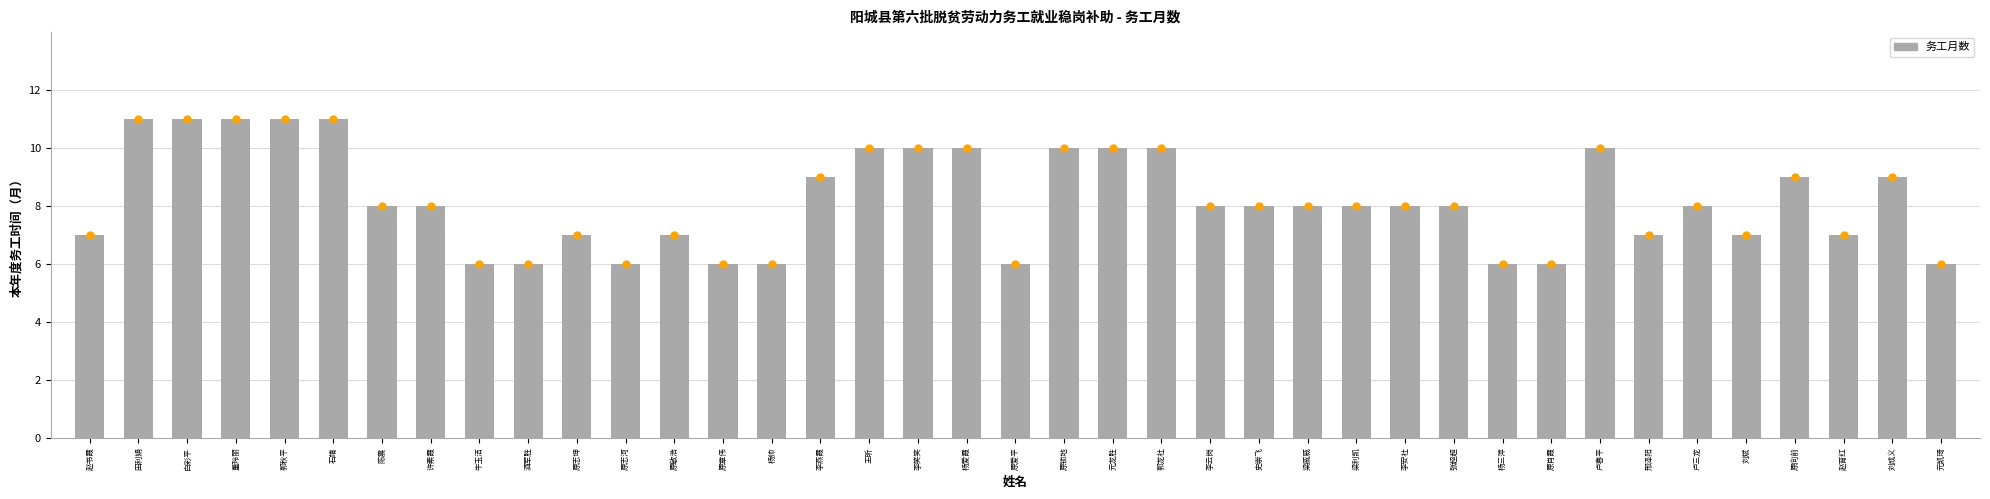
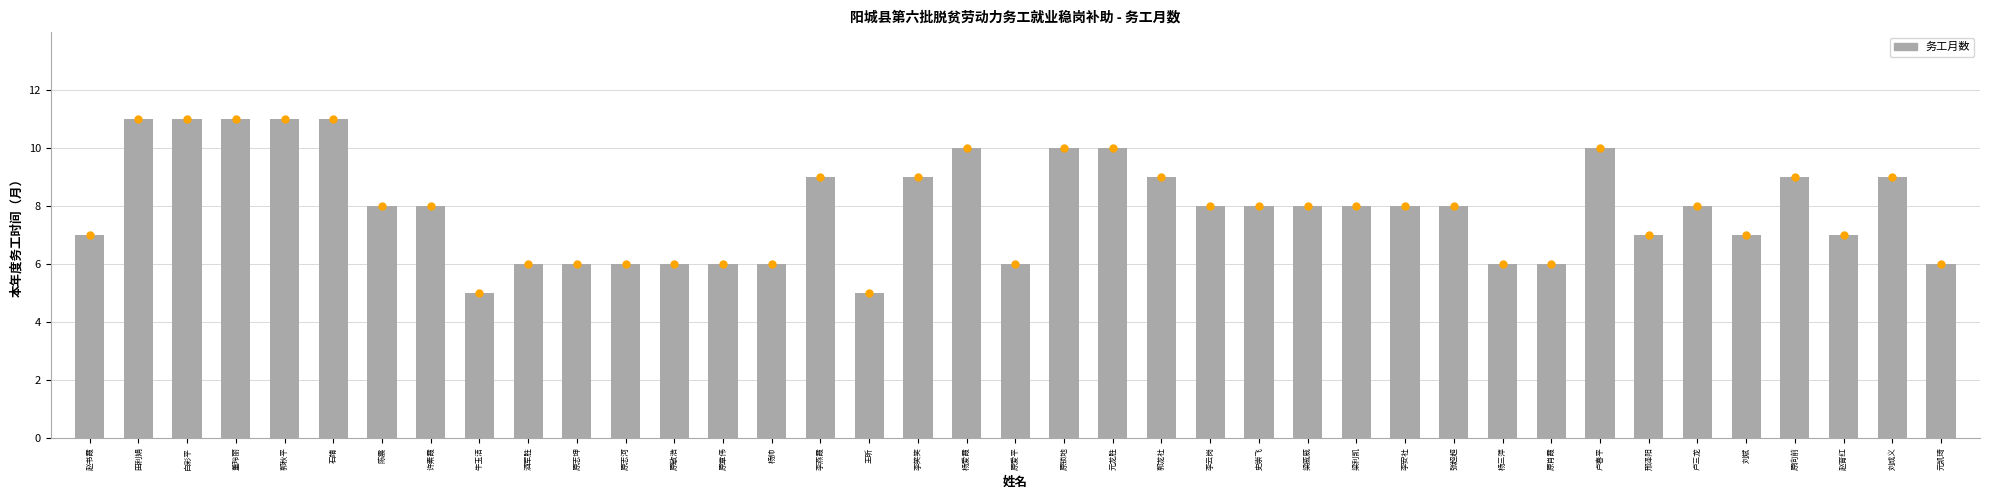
  {
    "务工月数": {
      "赵书霞": 7,
      "田利娟": 11,
      "白彩平": 11,
      "董玲丽": 11,
      "郭秋平": 11,
      "石靖": 11,
      "陈震": 8,
      "许素霞": 8,
-     "牛玉洁": 6,
+     "牛玉洁": 5,
      "酒军胜": 6,
-     "原志坤": 7,
+     "原志坤": 6,
      "原志河": 6,
-     "原敏浩": 7,
+     "原敏浩": 6,
      "原章伟": 6,
      "杨帅": 6,
      "李燕霞": 9,
-     "王昕": 10,
-     "李笑笑": 10,
+     "王昕": 5,
+     "李笑笑": 9,
      "杨爱霞": 10,
      "原爱平": 6,
      "原锁地": 10,
      "元龙胜": 10,
-     "郭龙社": 10,
+     "郭龙社": 9,
      "李云岗": 8,
      "史崇飞": 8,
      "梁威威": 8,
      "梁利凯": 8,
      "李安社": 8,
      "张超超": 8,
      "杨三萍": 6,
      "原肖霞": 6,
      "卢春平": 10,
      "邢泽阳": 7,
      "卢三龙": 8,
      "刘斌": 7,
      "原向前": 9,
      "赵育红": 7,
      "刘成义": 9,
      "元凯琦": 6
    }
  }
